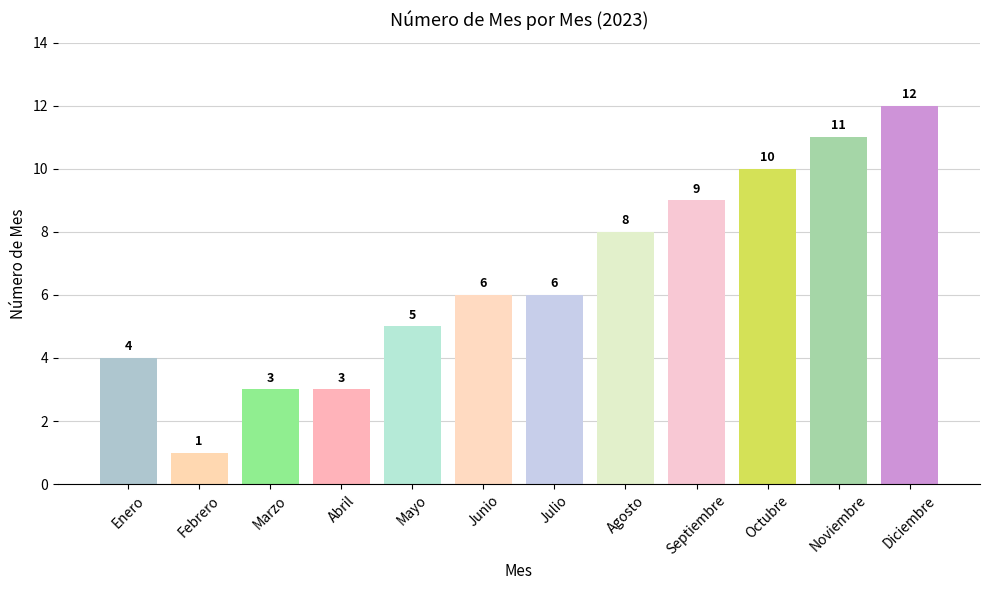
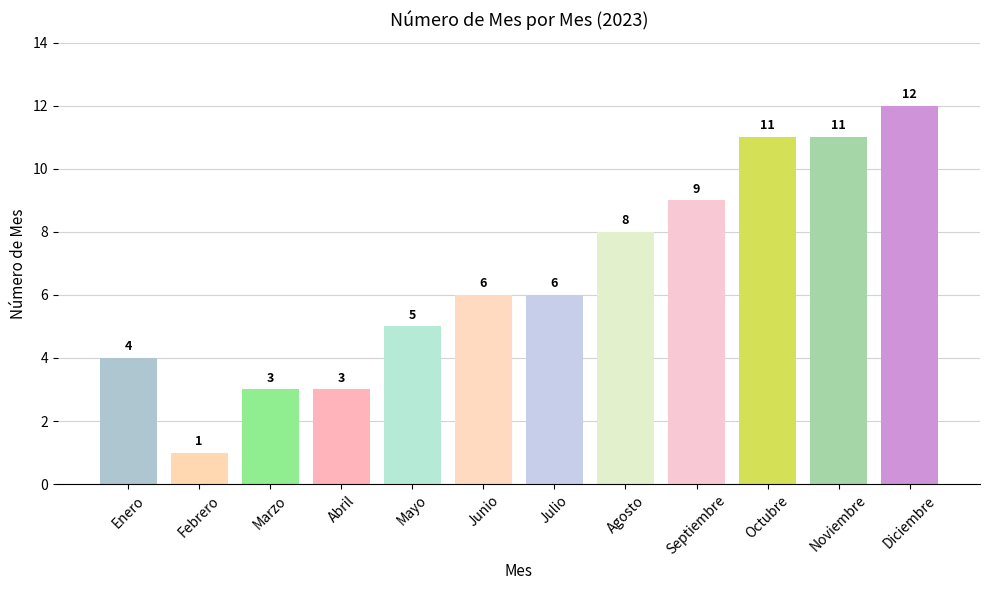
  {
    "Enero": 4,
    "Febrero": 1,
    "Marzo": 3,
    "Abril": 3,
    "Mayo": 5,
    "Junio": 6,
    "Julio": 6,
    "Agosto": 8,
    "Septiembre": 9,
-   "Octubre": 10,
+   "Octubre": 11,
    "Noviembre": 11,
    "Diciembre": 12
  }
